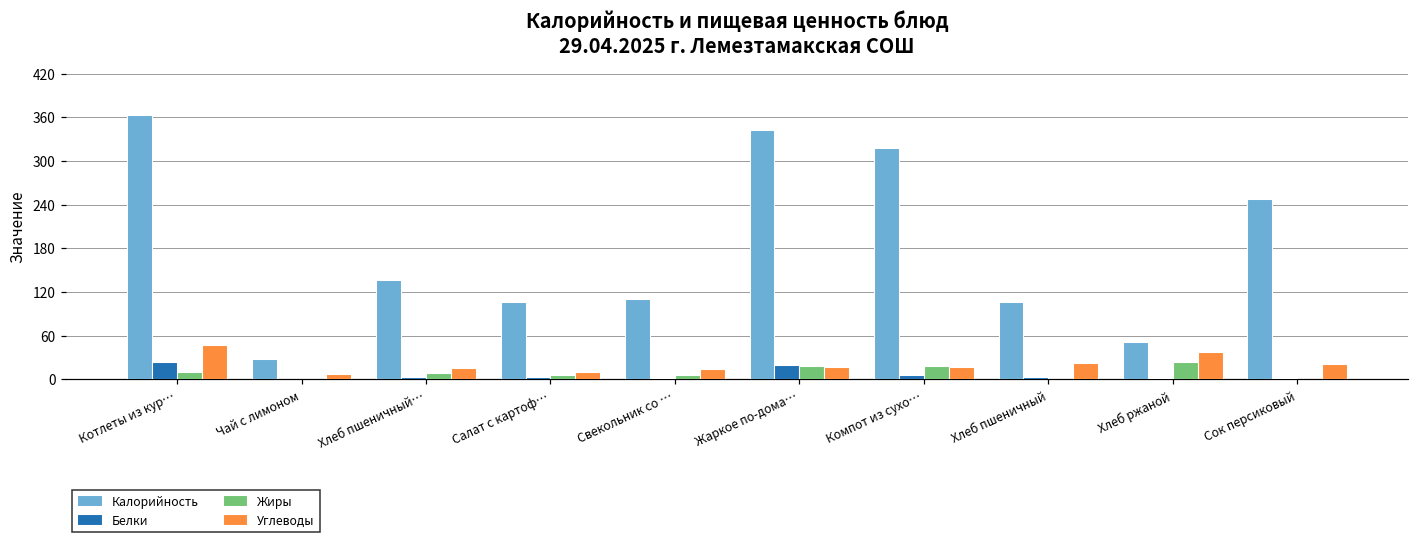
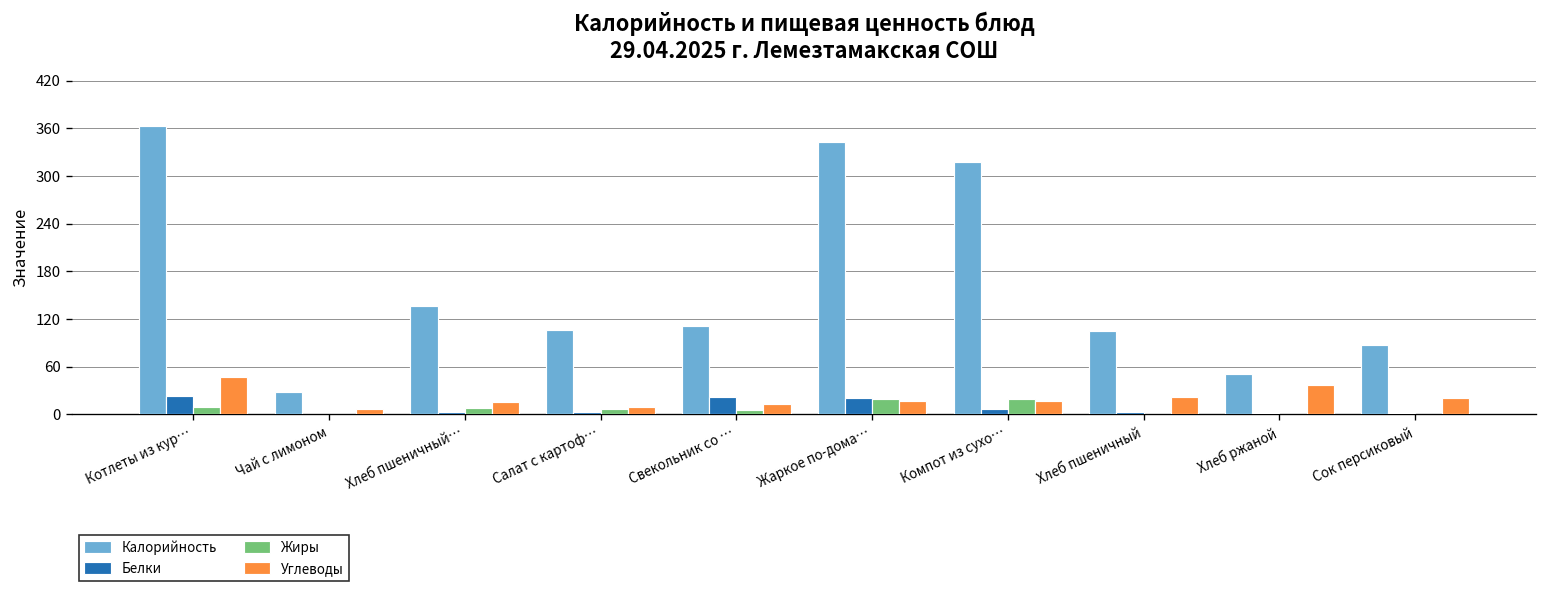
  {
    "Калорийность": {
      "Котлеты из кур…": 360,
      "Чай с лимоном": 30,
      "Хлеб пшеничный…": 140,
      "Салат с картоф…": 110,
      "Свекольник со …": 110,
      "Жаркое по-дома…": 340,
      "Компот из сухо…": 320,
      "Хлеб пшеничный": 110,
      "Хлеб ржаной": 50,
-     "Сок персиковый": 250
+     "Сок персиковый": 90
    },
    "Белки": {
      "Котлеты из кур…": 20,
-     "Свекольник со …": 0,
+     "Свекольник со …": 20,
      "Жаркое по-дома…": 20,
      "Компот из сухо…": 10
    },
    "Жиры": {
      "Котлеты из кур…": 10,
      "Чай с лимоном": 0,
      "Хлеб пшеничный…": 10,
      "Салат с картоф…": 10,
      "Свекольник со …": 10,
      "Жаркое по-дома…": 20,
      "Компот из сухо…": 20,
-     "Хлеб ржаной": 20
+     "Хлеб ржаной": 0
    },
    "Углеводы": {
      "Котлеты из кур…": 50,
      "Чай с лимоном": 10,
      "Хлеб пшеничный…": 20,
      "Салат с картоф…": 10,
      "Свекольник со …": 10,
      "Жаркое по-дома…": 20,
      "Компот из сухо…": 20,
      "Хлеб пшеничный": 20,
      "Хлеб ржаной": 40,
      "Сок персиковый": 20
    }
  }
